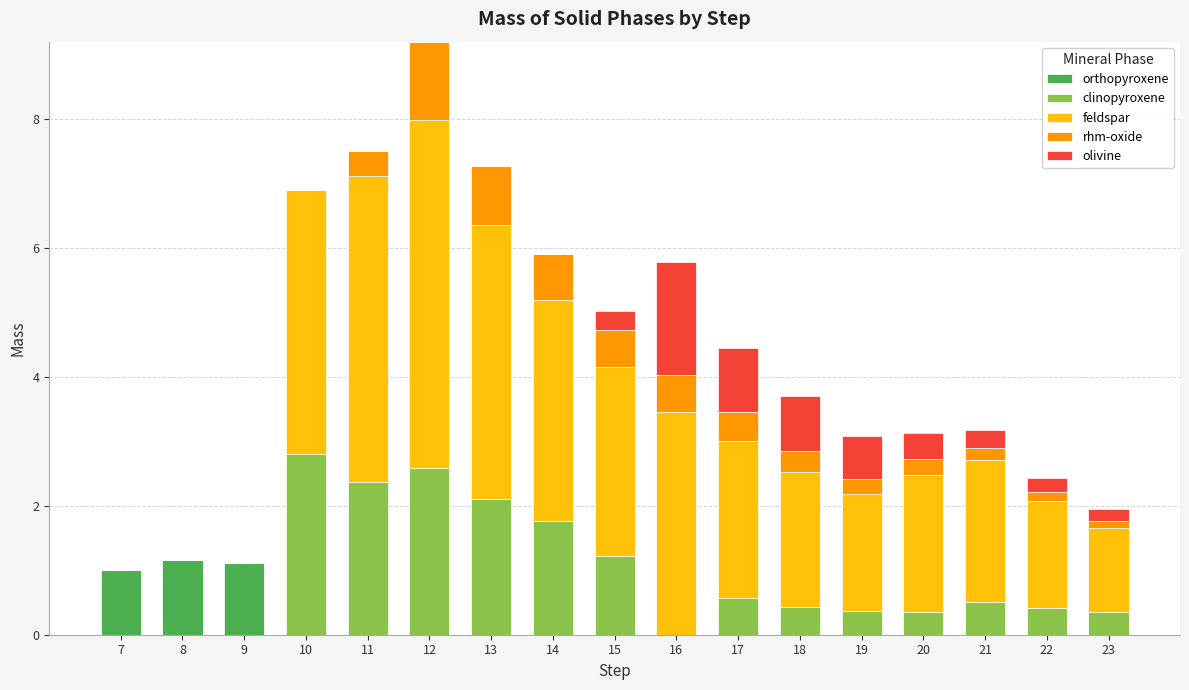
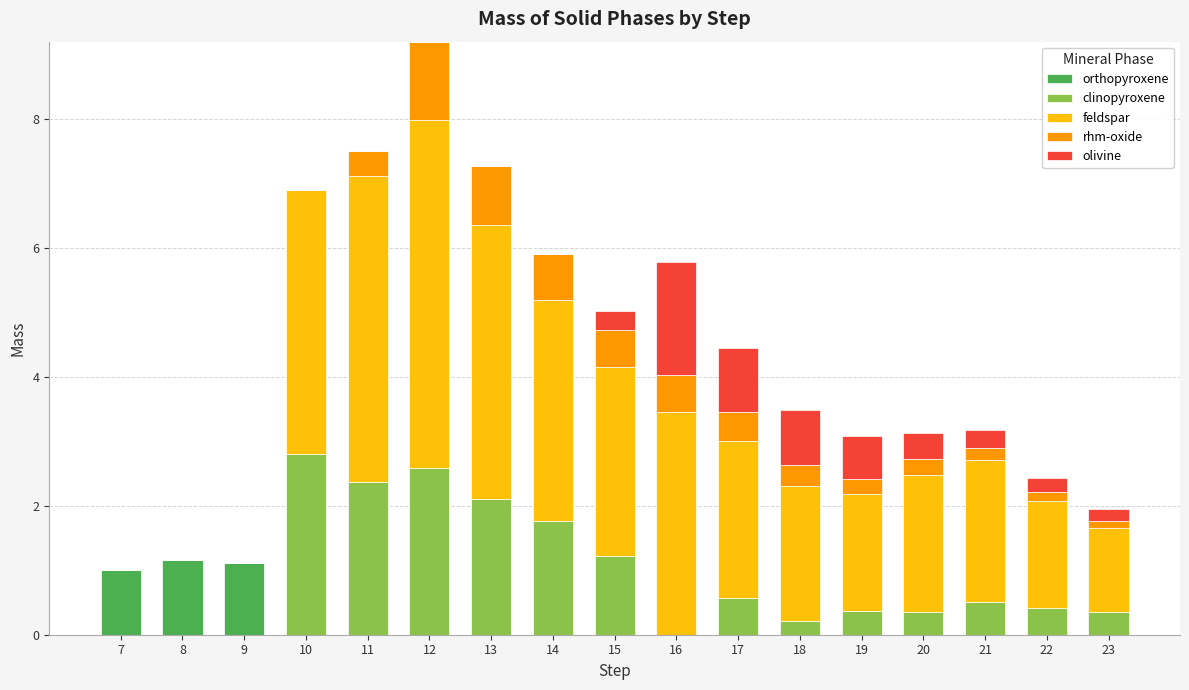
  {
    "orthopyroxene": {
      "7": 1.0,
      "8": 1.2,
      "9": 1.1,
      "10": 0.0,
      "11": 0.0,
      "12": 0.0,
      "13": 0.0,
      "14": 0.0,
      "15": 0.0,
      "16": 0.0,
      "17": 0.0,
      "18": 0.0,
      "19": 0.0,
      "20": 0.0,
      "21": 0.0,
      "22": 0.0,
      "23": 0.0
    },
    "clinopyroxene": {
-     "18": 0.4
+     "18": 0.2
    },
    "olivine": {
      "7": 0.0,
      "8": 0.0,
      "9": 0.0,
      "10": 0.0,
      "11": 0.0,
      "12": 0.0,
      "13": 0.0,
      "14": 0.0,
      "15": 0.3,
      "16": 1.8,
      "17": 1.0,
      "18": 0.8,
      "19": 0.7,
      "20": 0.4,
      "21": 0.3,
      "22": 0.2,
      "23": 0.2
    }
  }
